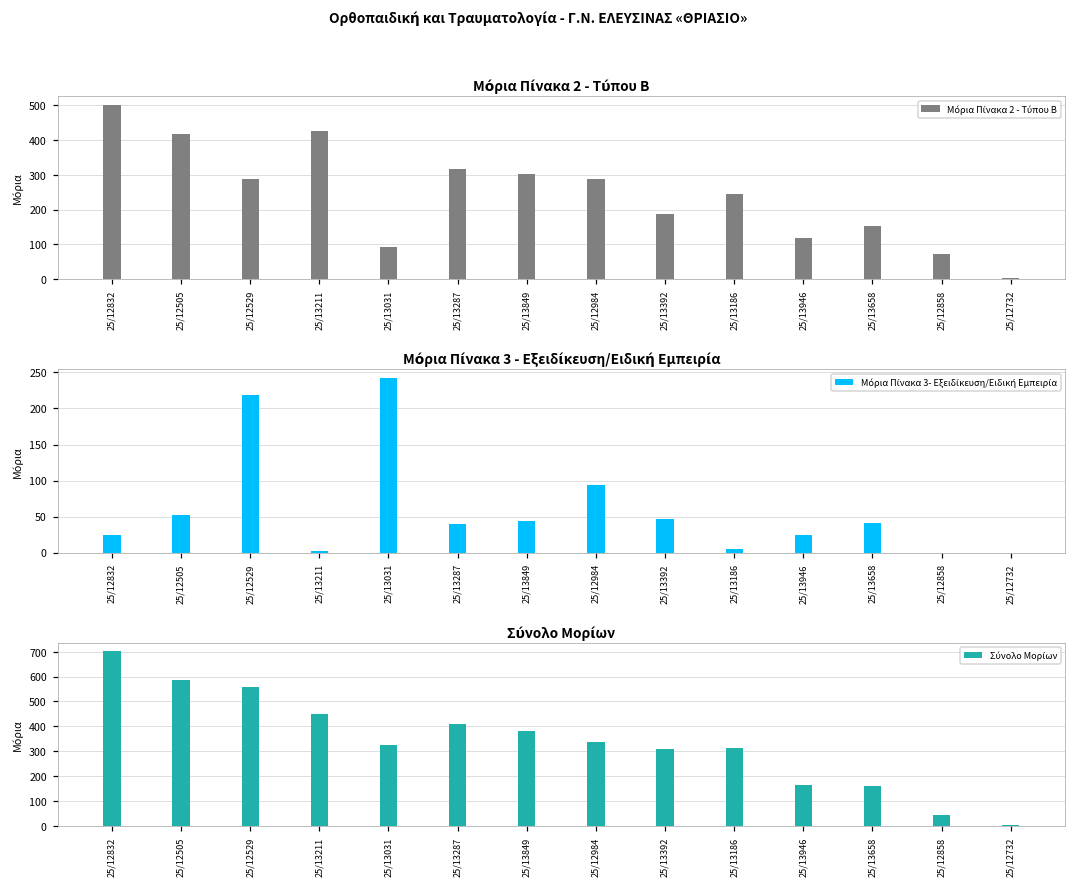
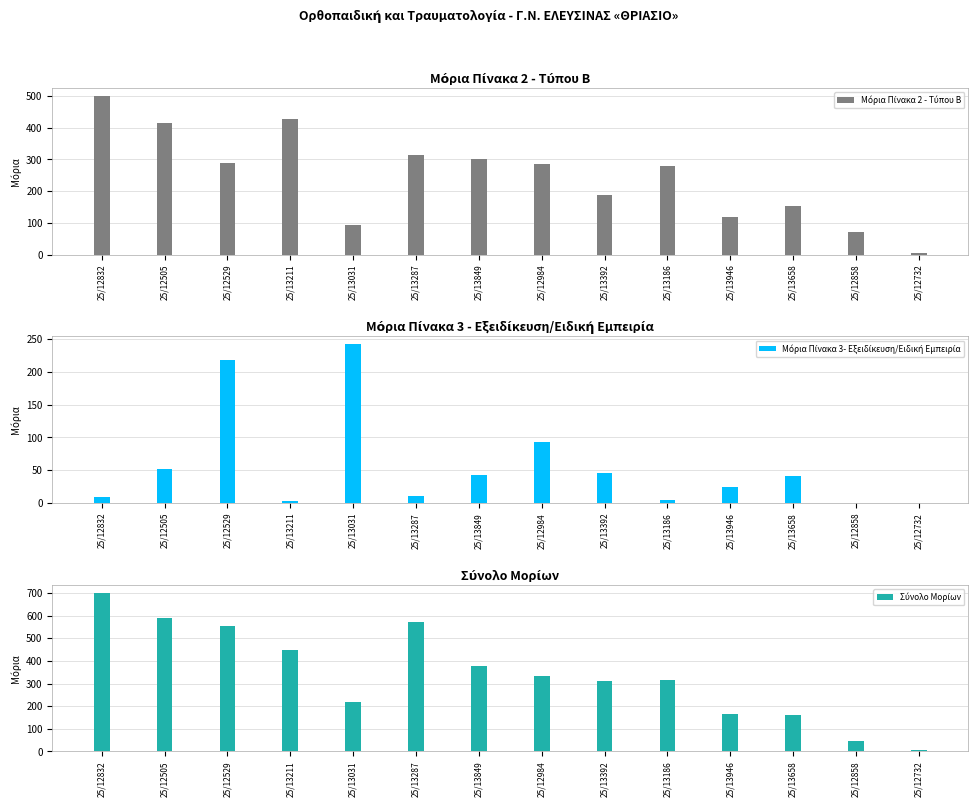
  {
    "Μόρια Πίνακα 2 - Τύπου Β": {
      "25/12832": 500,
      "25/12505": 420,
      "25/12529": 290,
      "25/13211": 430,
      "25/13031": 90,
      "25/13287": 310,
      "25/13849": 300,
      "25/12984": 290,
      "25/13392": 190,
-     "25/13186": 250,
+     "25/13186": 280,
      "25/13946": 120,
      "25/13658": 150,
      "25/12858": 70
    },
    "Μόρια Πίνακα 3 - Εξειδίκευση/Ειδική Εμπειρία": {
-     "25/12832": 30,
+     "25/12832": 10,
      "25/12505": 50,
      "25/12529": 220,
      "25/13031": 240,
-     "25/13287": 40,
+     "25/13287": 10,
      "25/13849": 40,
      "25/12984": 90,
      "25/13392": 50,
      "25/13186": 0,
      "25/13946": 30,
      "25/13658": 40,
      "25/12858": 0,
      "25/12732": 0
    },
    "Σύνολο Μορίων": {
      "25/12832": 700,
      "25/12505": 590,
      "25/12529": 560,
      "25/13211": 450,
-     "25/13031": 330,
-     "25/13287": 410,
+     "25/13031": 220,
+     "25/13287": 570,
      "25/13849": 380,
      "25/12984": 340,
      "25/13392": 310,
      "25/13186": 310,
      "25/13946": 160,
      "25/13658": 160,
      "25/12858": 50
    }
  }
